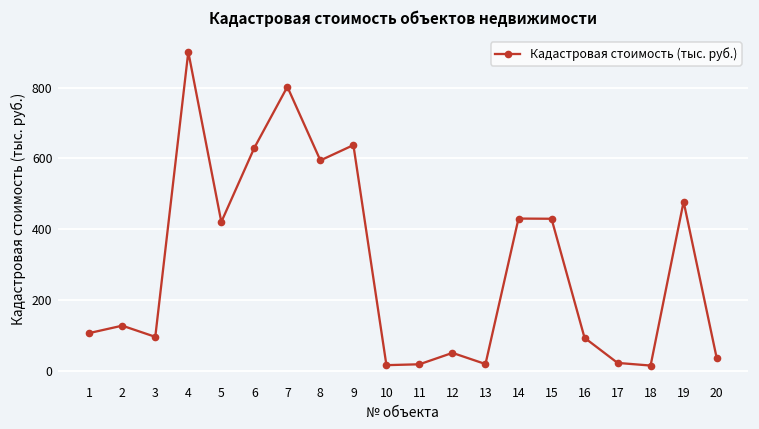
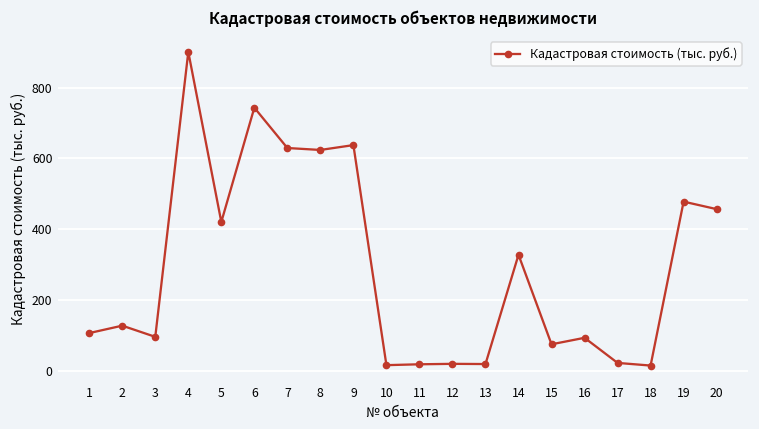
  {
    "1": 110,
    "2": 130,
    "3": 100,
    "4": 900,
    "5": 420,
-   "6": 630,
-   "7": 800,
-   "8": 590,
+   "6": 740,
+   "7": 630,
+   "8": 620,
    "9": 640,
    "10": 20,
    "11": 20,
-   "12": 50,
+   "12": 20,
    "13": 20,
-   "14": 430,
-   "15": 430,
+   "14": 330,
+   "15": 80,
    "16": 90,
    "17": 20,
    "18": 20,
    "19": 480,
-   "20": 40
+   "20": 460
  }
